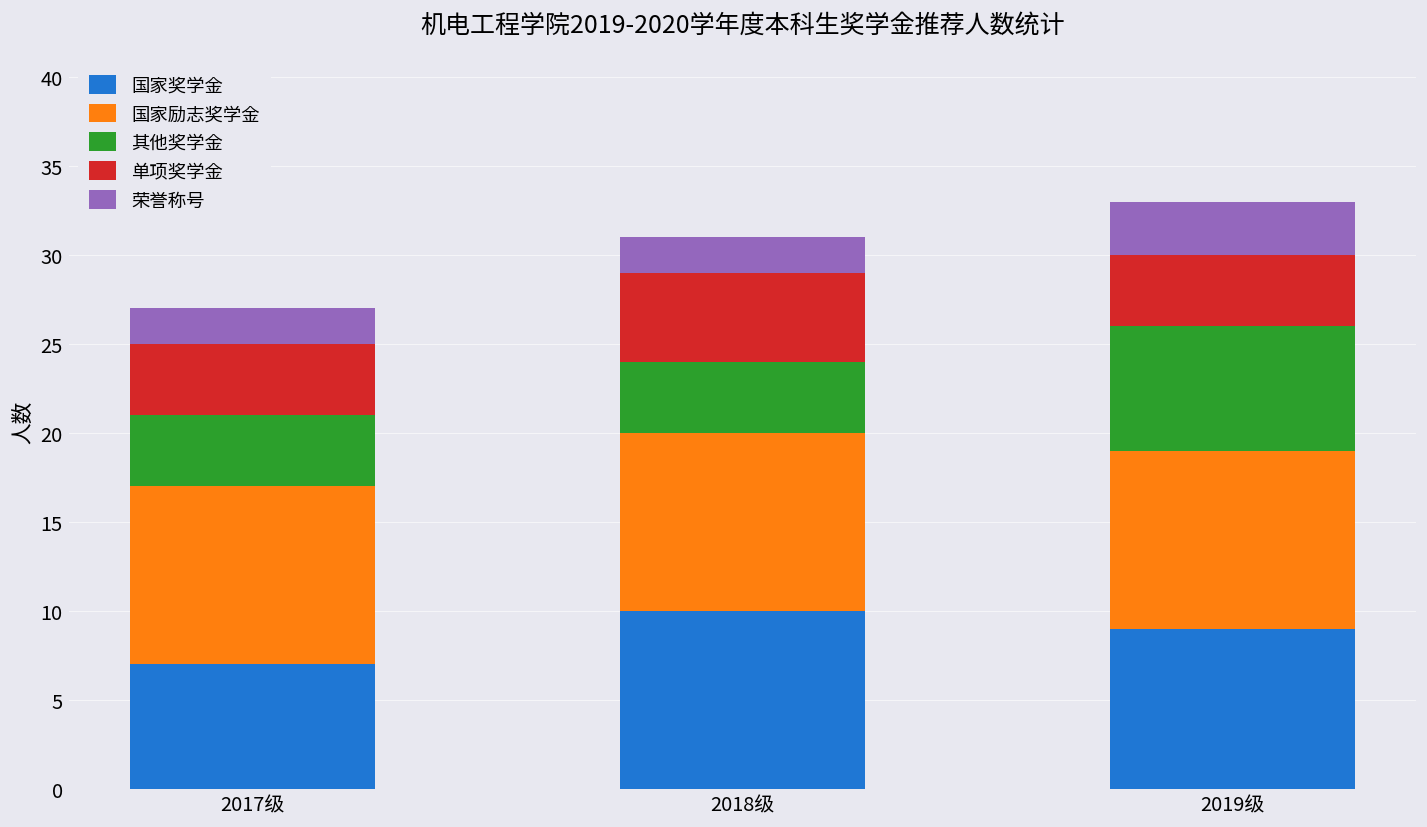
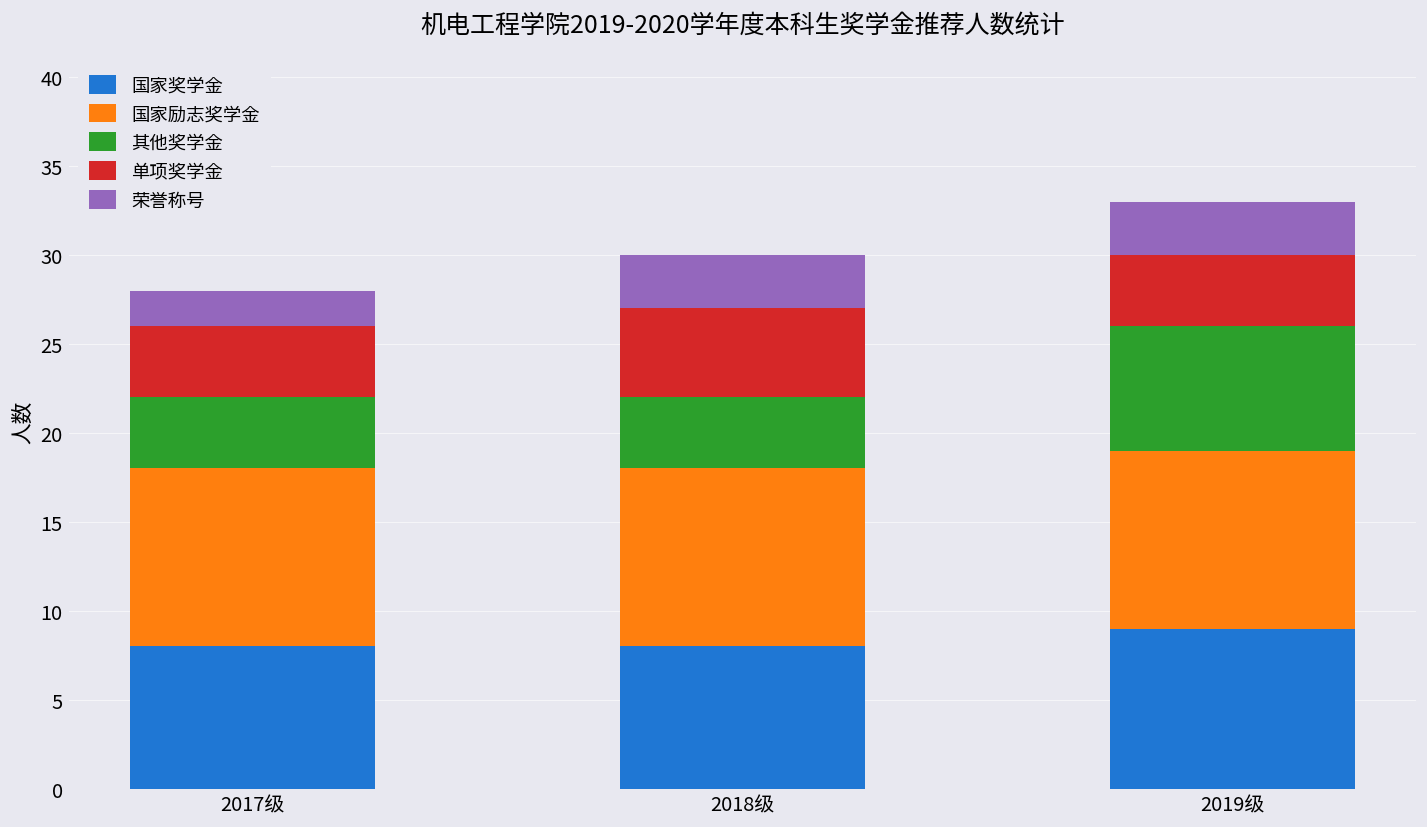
  {
    "国家奖学金": {
-     "2017级": 7,
-     "2018级": 10,
+     "2017级": 8,
+     "2018级": 8,
      "2019级": 9
    },
    "国家励志奖学金": {
      "2017级": 10,
      "2018级": 10,
      "2019级": 10
    },
    "其他奖学金": {
      "2017级": 4,
      "2018级": 4,
      "2019级": 7
    },
    "单项奖学金": {
      "2017级": 4,
      "2018级": 5,
      "2019级": 4
    },
    "荣誉称号": {
      "2017级": 2,
-     "2018级": 2,
+     "2018级": 3,
      "2019级": 3
    }
  }
